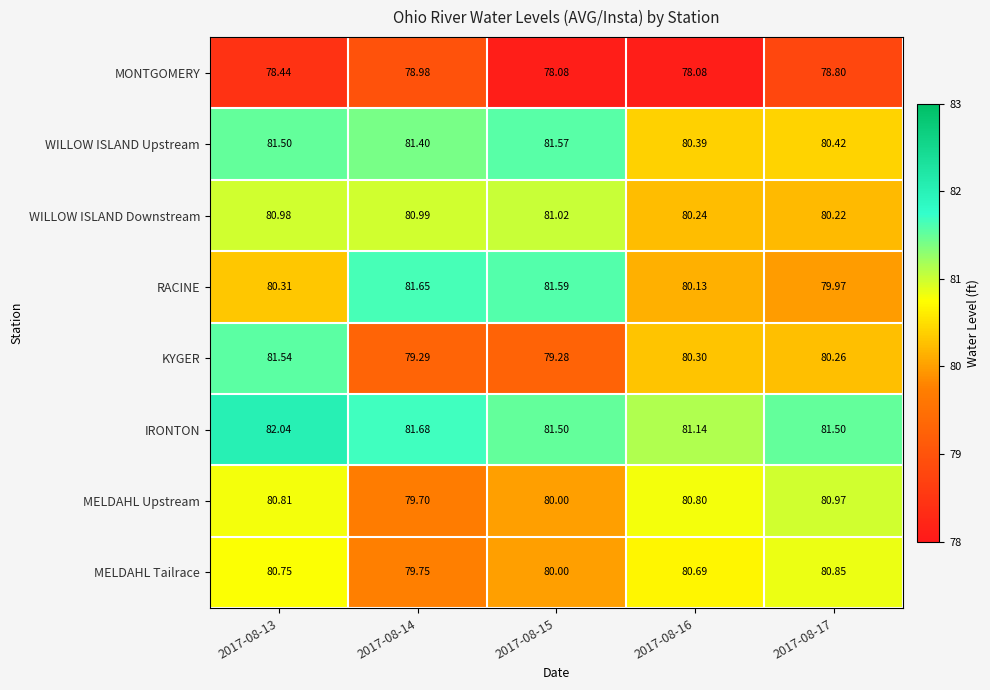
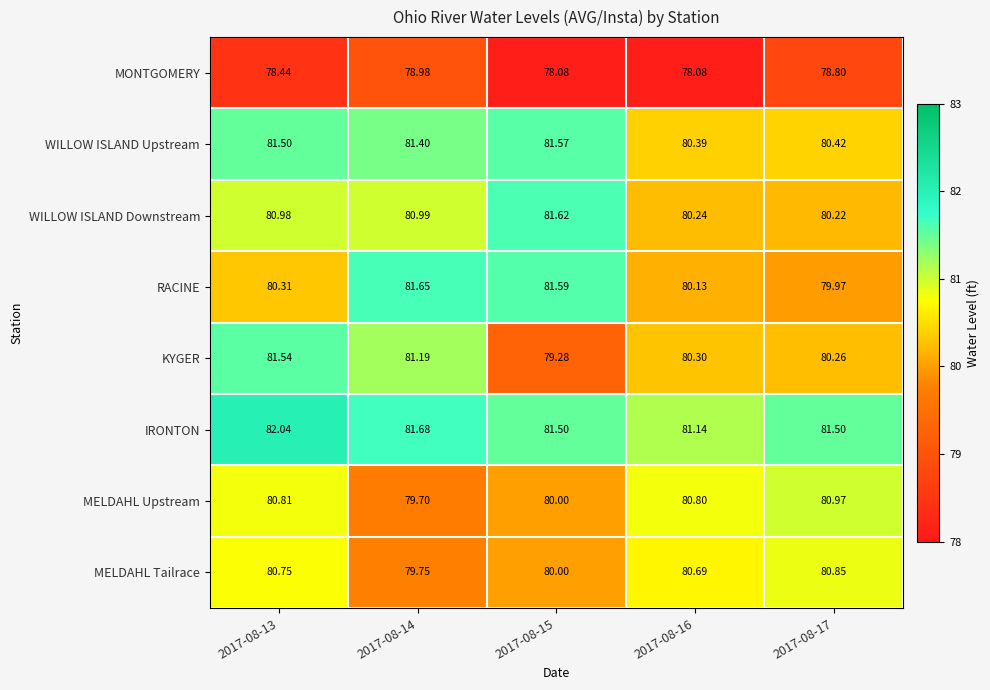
  {
    "MONTGOMERY": {
      "2017-08-13": 78.44,
      "2017-08-14": 78.98,
      "2017-08-15": 78.08,
      "2017-08-16": 78.08,
      "2017-08-17": 78.80
    },
    "WILLOW ISLAND Upstream": {
      "2017-08-13": 81.50,
      "2017-08-14": 81.40,
      "2017-08-15": 81.57,
      "2017-08-16": 80.39,
      "2017-08-17": 80.42
    },
    "WILLOW ISLAND Downstream": {
      "2017-08-13": 80.98,
      "2017-08-14": 80.99,
-     "2017-08-15": 81.02,
+     "2017-08-15": 81.62,
      "2017-08-16": 80.24,
      "2017-08-17": 80.22
    },
    "RACINE": {
      "2017-08-13": 80.31,
      "2017-08-14": 81.65,
      "2017-08-15": 81.59,
      "2017-08-16": 80.13,
      "2017-08-17": 79.97
    },
    "KYGER": {
      "2017-08-13": 81.54,
-     "2017-08-14": 79.29,
+     "2017-08-14": 81.19,
      "2017-08-15": 79.28,
      "2017-08-16": 80.30,
      "2017-08-17": 80.26
    },
    "IRONTON": {
      "2017-08-13": 82.04,
      "2017-08-14": 81.68,
      "2017-08-15": 81.50,
      "2017-08-16": 81.14,
      "2017-08-17": 81.50
    },
    "MELDAHL Upstream": {
      "2017-08-13": 80.81,
      "2017-08-14": 79.70,
      "2017-08-15": 80.00,
      "2017-08-16": 80.80,
      "2017-08-17": 80.97
    },
    "MELDAHL Tailrace": {
      "2017-08-13": 80.75,
      "2017-08-14": 79.75,
      "2017-08-15": 80.00,
      "2017-08-16": 80.69,
      "2017-08-17": 80.85
    }
  }
